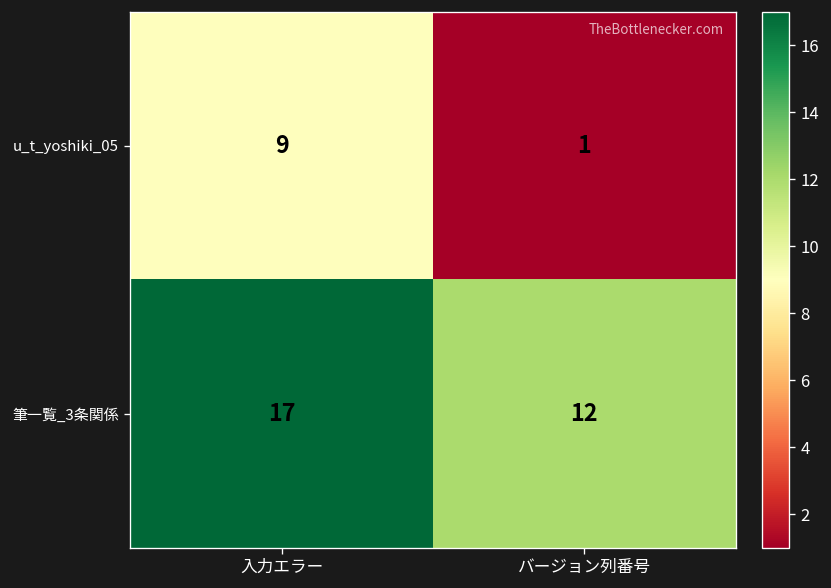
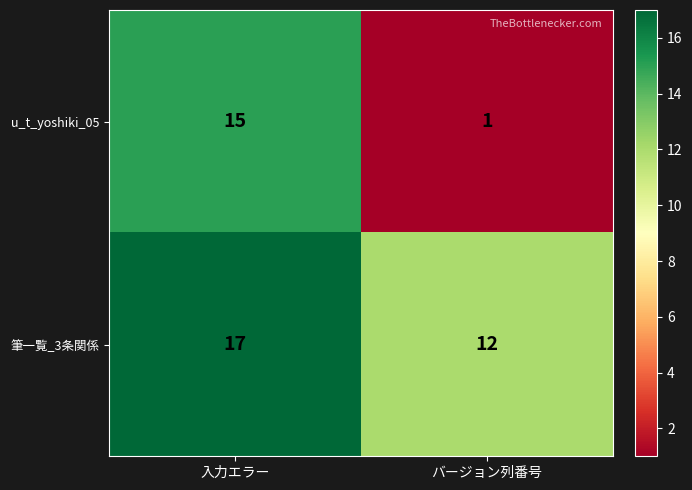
  {
    "u_t_yoshiki_05": {
-     "入力エラー": 9
+     "入力エラー": 15
    },
    "筆一覧_3条関係": {
      "入力エラー": 17,
      "バージョン列番号": 12
    }
  }
